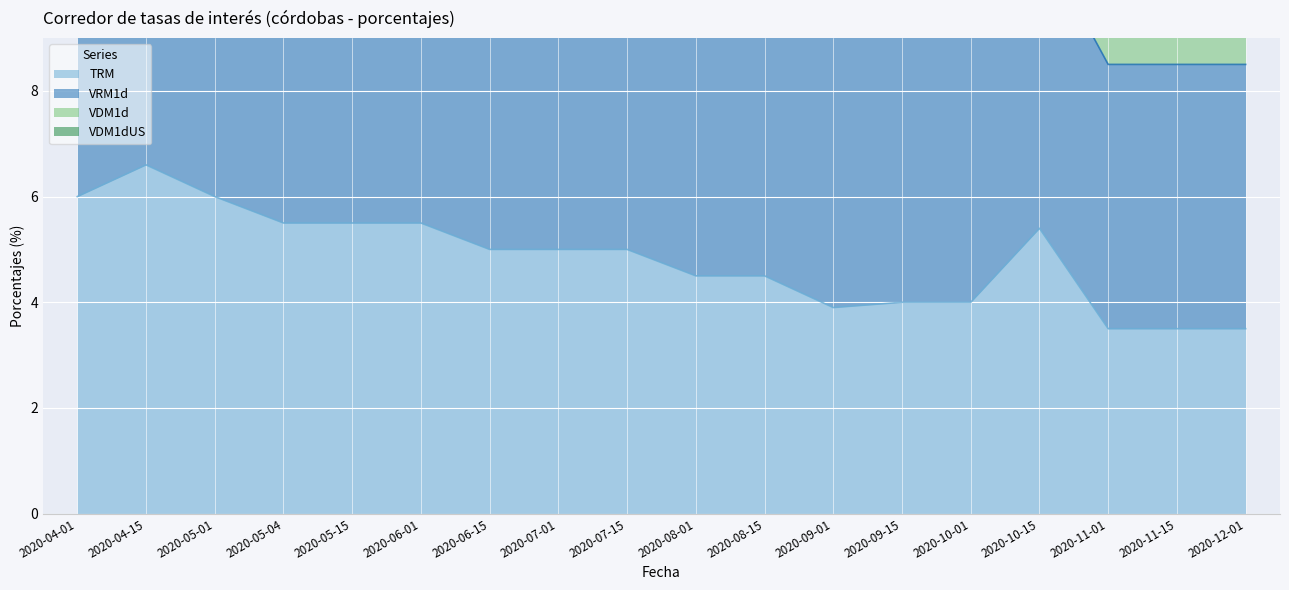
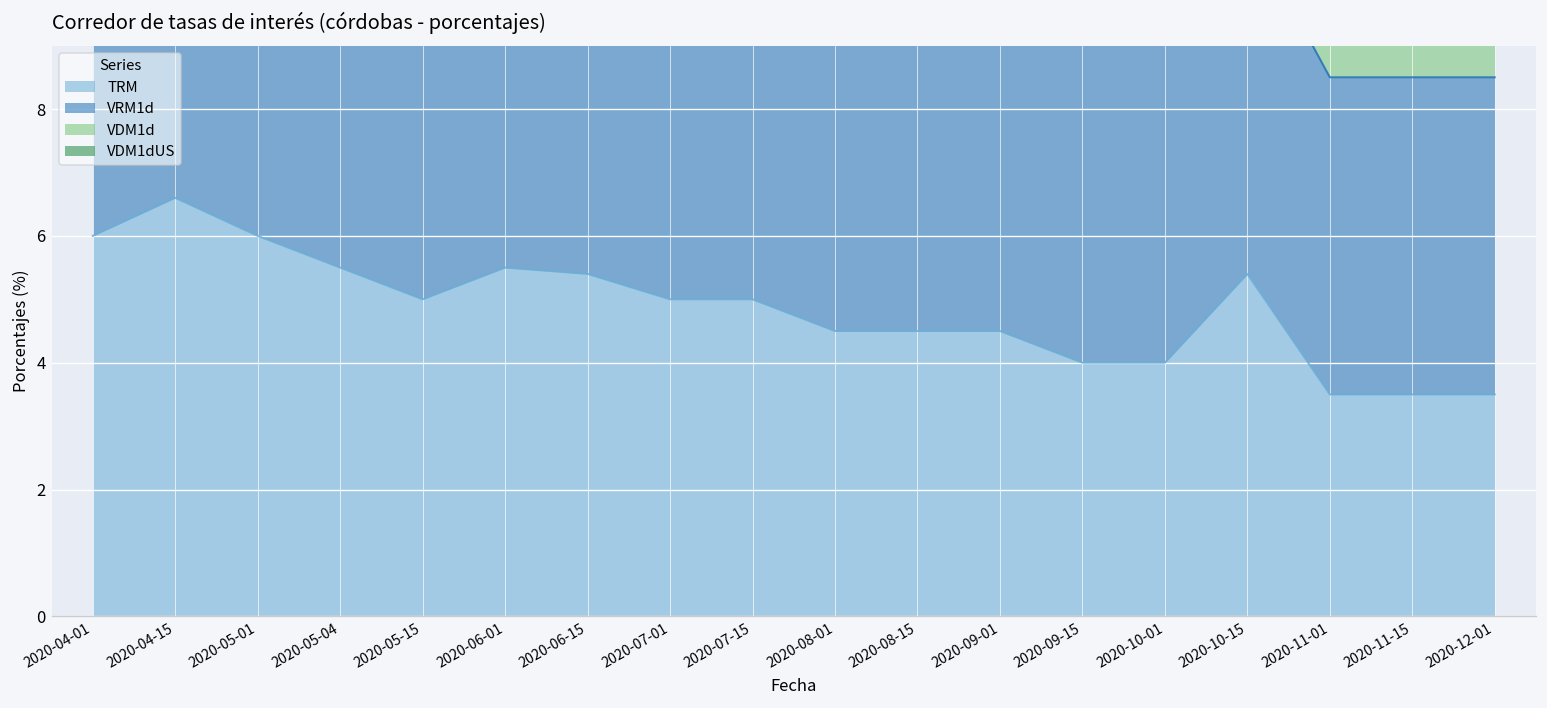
  {
    "TRM": {
      "2020-04-01": 6.0,
      "2020-04-15": 6.6,
      "2020-05-01": 6.0,
      "2020-05-04": 5.5,
-     "2020-05-15": 5.5,
+     "2020-05-15": 5.0,
      "2020-06-01": 5.5,
-     "2020-06-15": 5.0,
+     "2020-06-15": 5.4,
      "2020-07-01": 5.0,
      "2020-07-15": 5.0,
      "2020-08-01": 4.5,
      "2020-08-15": 4.5,
-     "2020-09-01": 3.9,
+     "2020-09-01": 4.5,
      "2020-09-15": 4.0,
      "2020-10-01": 4.0,
      "2020-10-15": 5.4,
      "2020-11-01": 3.5,
      "2020-11-15": 3.5,
      "2020-12-01": 3.5
    },
    "VRM1d": {
      "2020-11-01": 5.0,
      "2020-11-15": 5.0,
      "2020-12-01": 5.0
    }
  }
